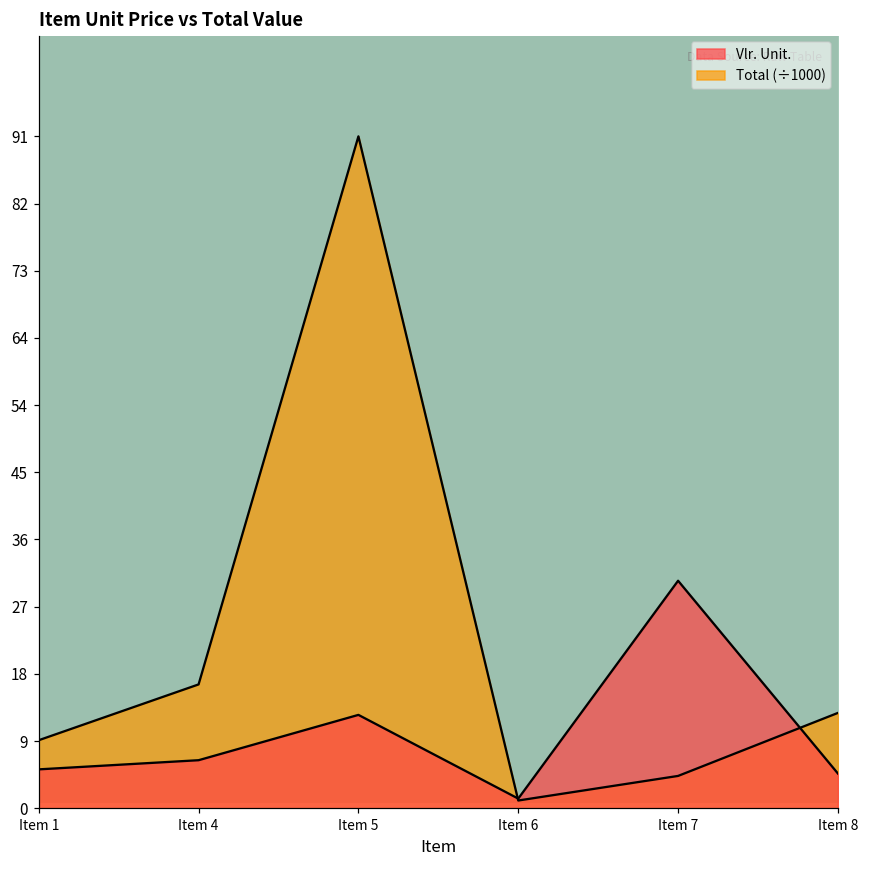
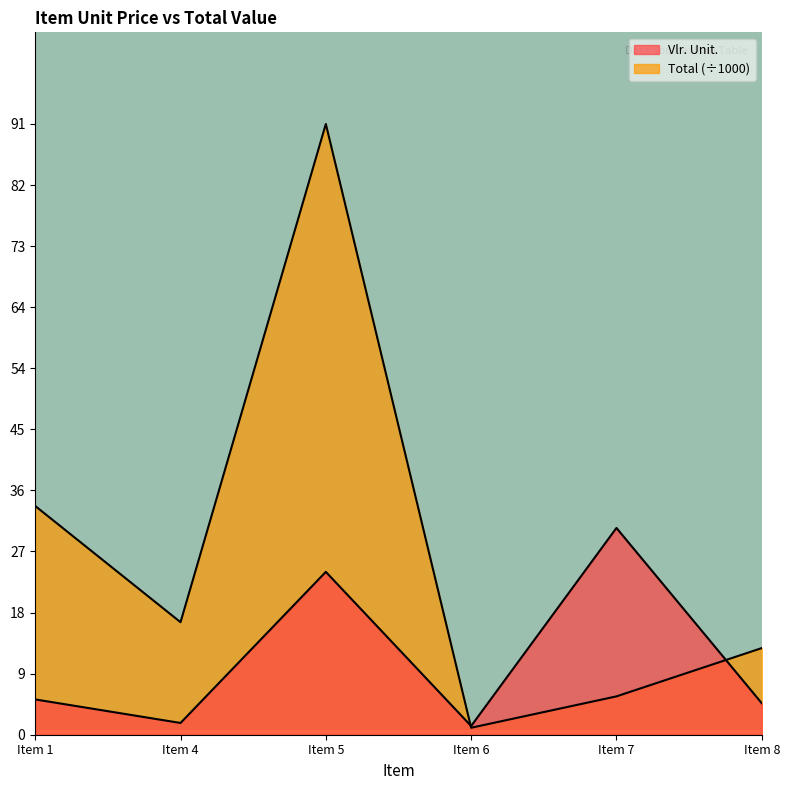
  {
    "Vlr. Unit.": {
      "Item 1": 5,
-     "Item 4": 6,
-     "Item 5": 13,
+     "Item 4": 2,
+     "Item 5": 24,
      "Item 7": 31,
      "Item 8": 5
    },
    "Total (÷1000)": {
-     "Item 1": 9,
+     "Item 1": 34,
      "Item 4": 17,
      "Item 5": 91,
-     "Item 7": 4,
+     "Item 7": 6,
      "Item 8": 13
    }
  }
